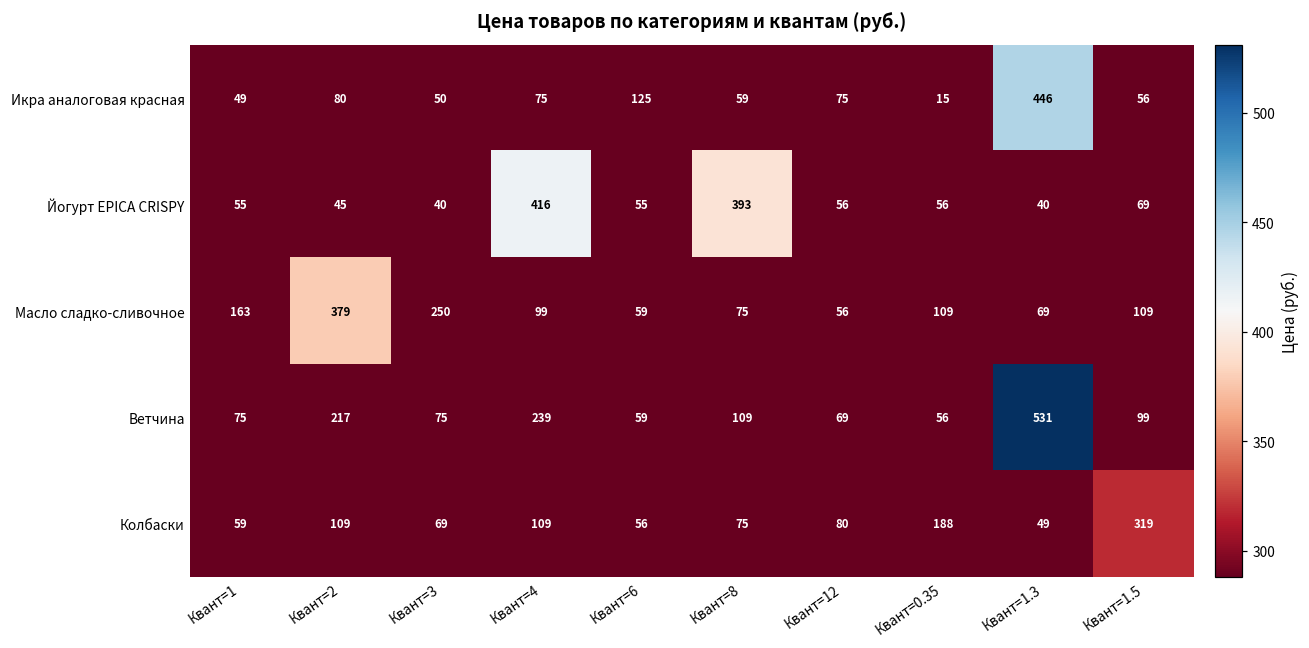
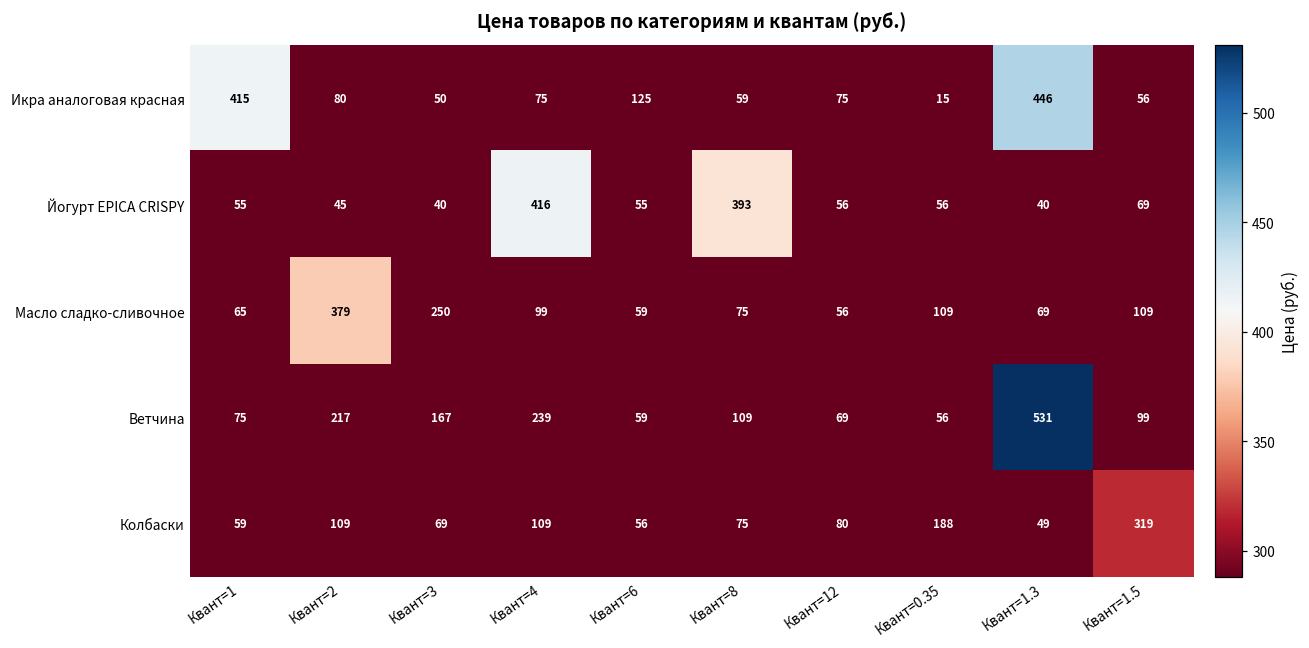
  {
    "Икра аналоговая красная": {
-     "Квант=1": 49,
+     "Квант=1": 415,
      "Квант=2": 80,
      "Квант=3": 50,
      "Квант=4": 75,
      "Квант=6": 125,
      "Квант=8": 59,
      "Квант=12": 75,
      "Квант=0.35": 15,
      "Квант=1.3": 446,
      "Квант=1.5": 56
    },
    "Йогурт EPICA CRISPY": {
      "Квант=1": 55,
      "Квант=2": 45,
      "Квант=3": 40,
      "Квант=4": 416,
      "Квант=6": 55,
      "Квант=8": 393,
      "Квант=12": 56,
      "Квант=0.35": 56,
      "Квант=1.3": 40,
      "Квант=1.5": 69
    },
    "Масло сладко-сливочное": {
-     "Квант=1": 163,
+     "Квант=1": 65,
      "Квант=2": 379,
      "Квант=3": 250,
      "Квант=4": 99,
      "Квант=6": 59,
      "Квант=8": 75,
      "Квант=12": 56,
      "Квант=0.35": 109,
      "Квант=1.3": 69,
      "Квант=1.5": 109
    },
    "Ветчина": {
      "Квант=1": 75,
      "Квант=2": 217,
-     "Квант=3": 75,
+     "Квант=3": 167,
      "Квант=4": 239,
      "Квант=6": 59,
      "Квант=8": 109,
      "Квант=12": 69,
      "Квант=0.35": 56,
      "Квант=1.3": 531,
      "Квант=1.5": 99
    },
    "Колбаски": {
      "Квант=1": 59,
      "Квант=2": 109,
      "Квант=3": 69,
      "Квант=4": 109,
      "Квант=6": 56,
      "Квант=8": 75,
      "Квант=12": 80,
      "Квант=0.35": 188,
      "Квант=1.3": 49,
      "Квант=1.5": 319
    }
  }
